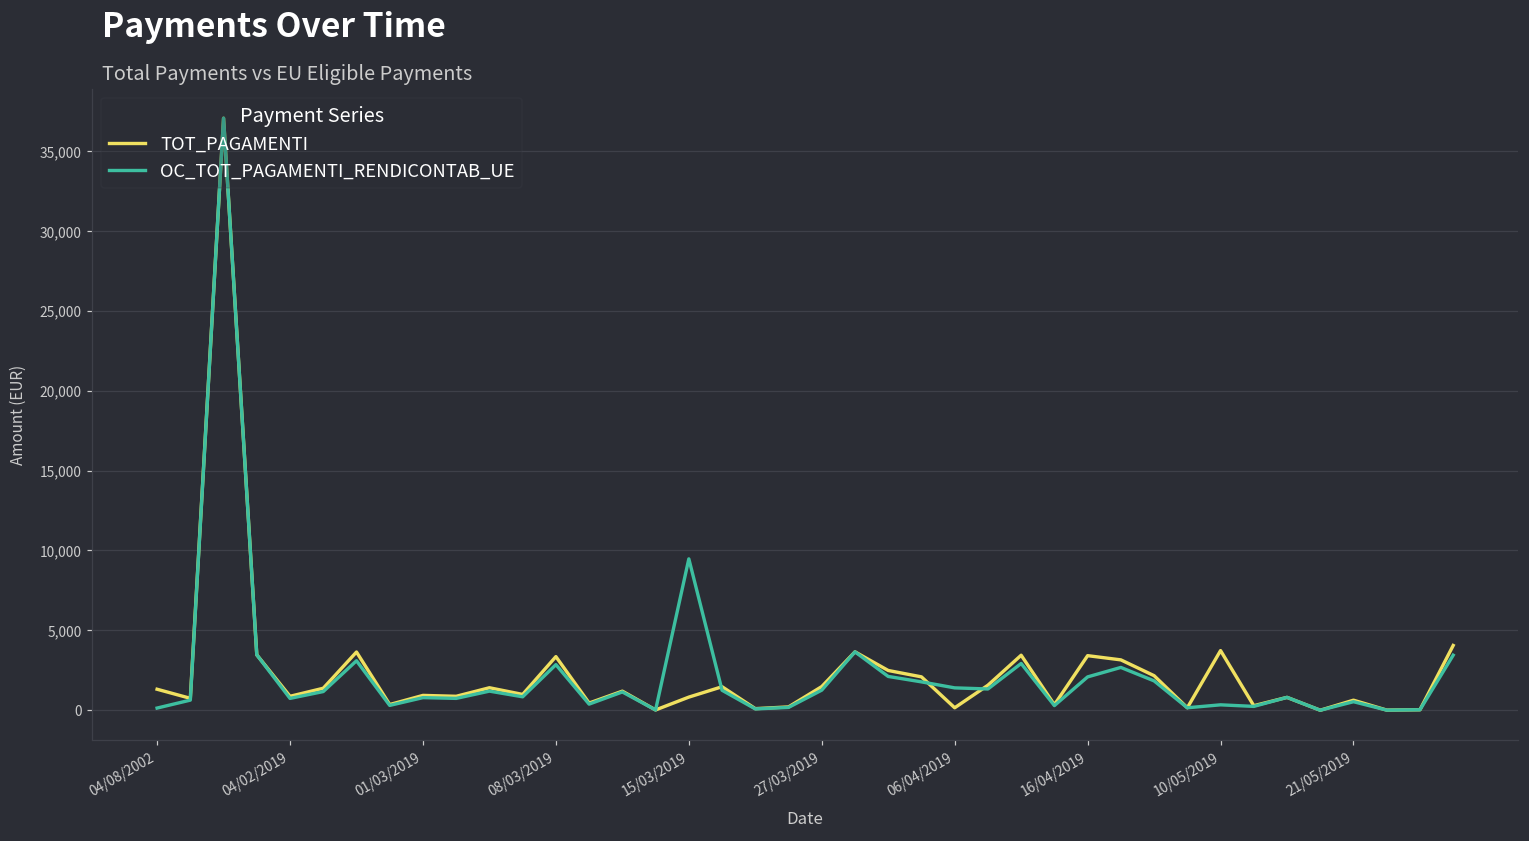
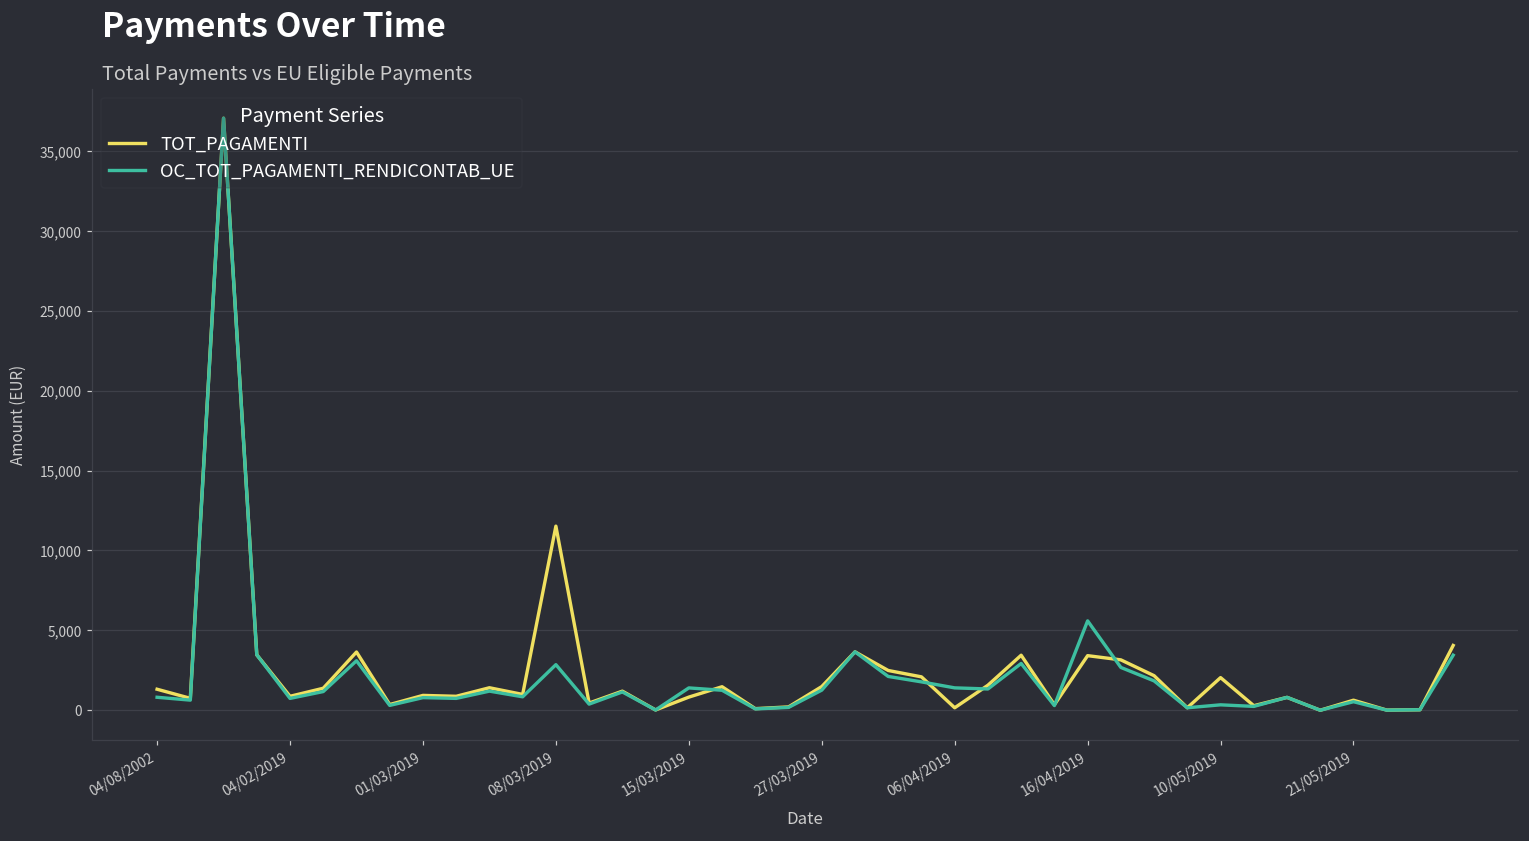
  {
    "TOT_PAGAMENTI": {
      "04/08/2002": "1,300",
-     "08/03/2019": "3,400",
+     "08/03/2019": "11,500",
      "15/03/2019": "800",
      "27/03/2019": "1,500",
      "06/04/2019": "200",
      "16/04/2019": "3,400",
-     "10/05/2019": "3,700"
+     "10/05/2019": "2,000"
    },
    "OC_TOT_PAGAMENTI_RENDICONTAB_UE": {
-     "04/08/2002": "100",
+     "04/08/2002": "800",
      "08/03/2019": "2,900",
-     "15/03/2019": "9,500",
+     "15/03/2019": "1,400",
      "27/03/2019": "1,300",
      "06/04/2019": "1,400",
-     "16/04/2019": "2,100",
+     "16/04/2019": "5,600",
      "10/05/2019": "300"
    }
  }
